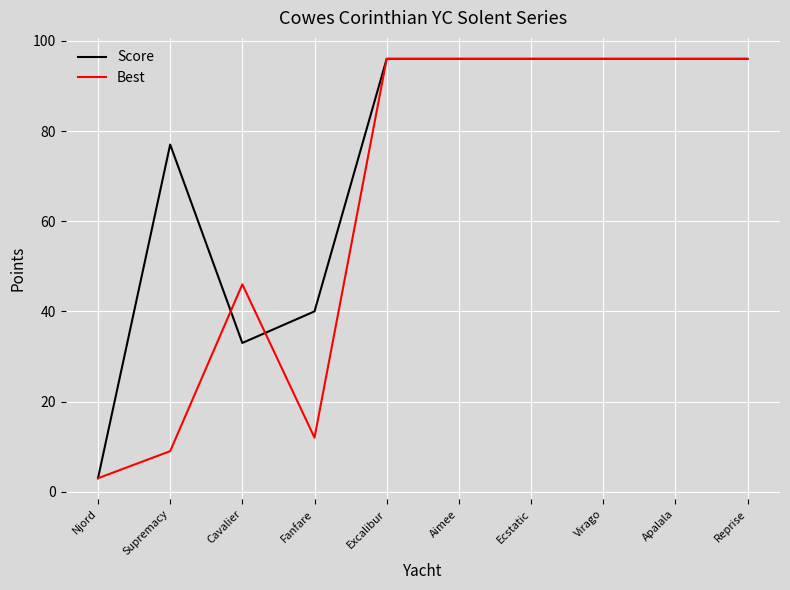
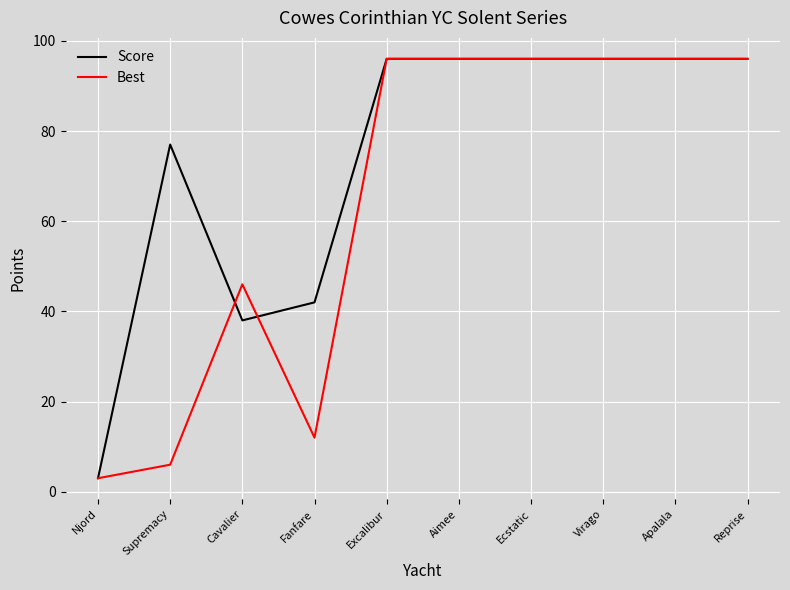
  {
    "Score": {
      "Supremacy": 77,
-     "Cavalier": 33,
-     "Fanfare": 40
+     "Cavalier": 38,
+     "Fanfare": 42
    },
    "Best": {
-     "Supremacy": 9,
+     "Supremacy": 6,
      "Cavalier": 46,
      "Fanfare": 12
    }
  }
